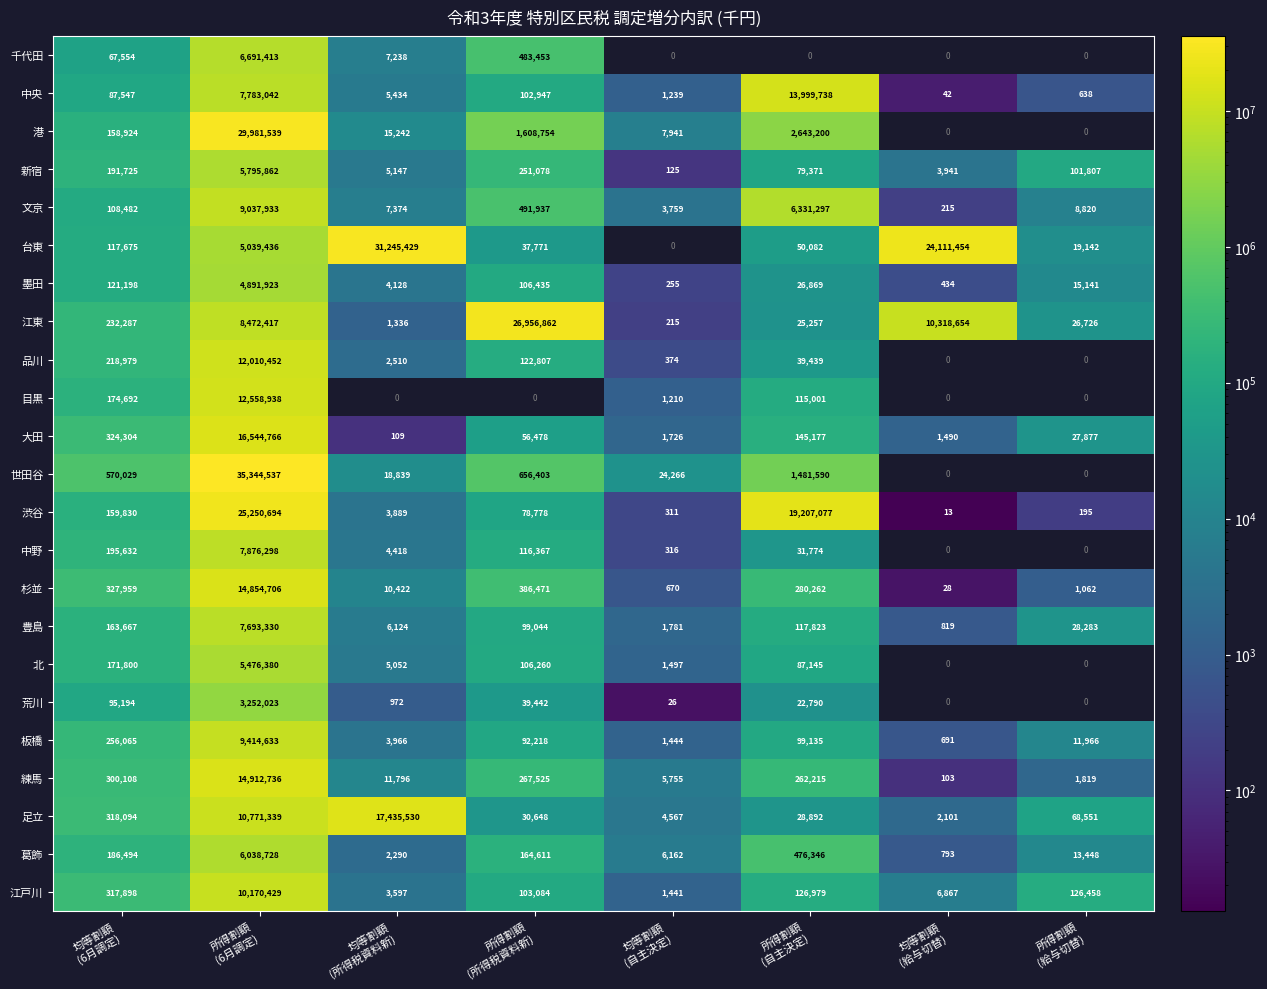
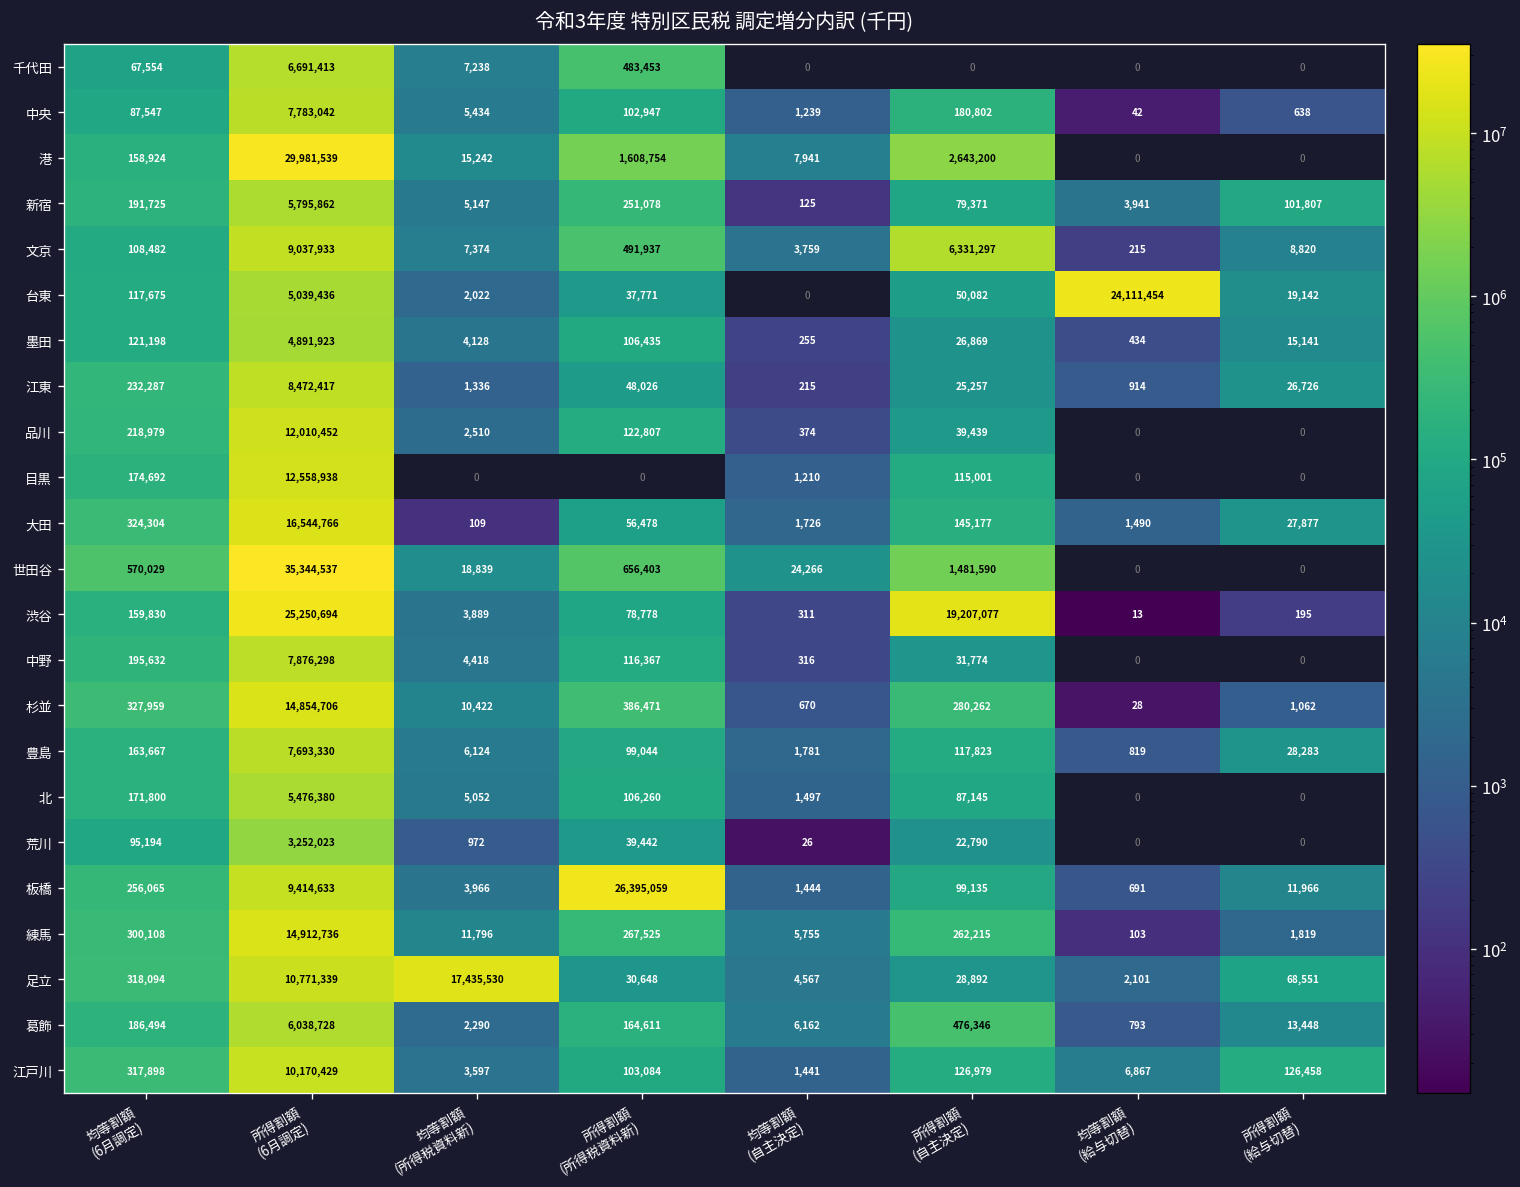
  {
    "千代田": {
      "均等割額 (6月調定)": "67,554",
      "所得割額 (6月調定)": "6,691,413",
      "均等割額 (所得税資料新)": "7,238",
      "所得割額 (所得税資料新)": "483,453"
    },
    "中央": {
      "均等割額 (6月調定)": "87,547",
      "所得割額 (6月調定)": "7,783,042",
      "均等割額 (所得税資料新)": "5,434",
      "所得割額 (所得税資料新)": "102,947",
      "均等割額 (自主決定)": "1,239",
-     "所得割額 (自主決定)": "13,999,738",
+     "所得割額 (自主決定)": "180,802",
      "均等割額 (給与切替)": "42",
      "所得割額 (給与切替)": "638"
    },
    "港": {
      "均等割額 (6月調定)": "158,924",
      "所得割額 (6月調定)": "29,981,539",
      "均等割額 (所得税資料新)": "15,242",
      "所得割額 (所得税資料新)": "1,608,754",
      "均等割額 (自主決定)": "7,941",
      "所得割額 (自主決定)": "2,643,200"
    },
    "新宿": {
      "均等割額 (6月調定)": "191,725",
      "所得割額 (6月調定)": "5,795,862",
      "均等割額 (所得税資料新)": "5,147",
      "所得割額 (所得税資料新)": "251,078",
      "均等割額 (自主決定)": "125",
      "所得割額 (自主決定)": "79,371",
      "均等割額 (給与切替)": "3,941",
      "所得割額 (給与切替)": "101,807"
    },
    "文京": {
      "均等割額 (6月調定)": "108,482",
      "所得割額 (6月調定)": "9,037,933",
      "均等割額 (所得税資料新)": "7,374",
      "所得割額 (所得税資料新)": "491,937",
      "均等割額 (自主決定)": "3,759",
      "所得割額 (自主決定)": "6,331,297",
      "均等割額 (給与切替)": "215",
      "所得割額 (給与切替)": "8,820"
    },
    "台東": {
      "均等割額 (6月調定)": "117,675",
      "所得割額 (6月調定)": "5,039,436",
-     "均等割額 (所得税資料新)": "31,245,429",
+     "均等割額 (所得税資料新)": "2,022",
      "所得割額 (所得税資料新)": "37,771",
      "所得割額 (自主決定)": "50,082",
      "均等割額 (給与切替)": "24,111,454",
      "所得割額 (給与切替)": "19,142"
    },
    "墨田": {
      "均等割額 (6月調定)": "121,198",
      "所得割額 (6月調定)": "4,891,923",
      "均等割額 (所得税資料新)": "4,128",
      "所得割額 (所得税資料新)": "106,435",
      "均等割額 (自主決定)": "255",
      "所得割額 (自主決定)": "26,869",
      "均等割額 (給与切替)": "434",
      "所得割額 (給与切替)": "15,141"
    },
    "江東": {
      "均等割額 (6月調定)": "232,287",
      "所得割額 (6月調定)": "8,472,417",
      "均等割額 (所得税資料新)": "1,336",
-     "所得割額 (所得税資料新)": "26,956,862",
+     "所得割額 (所得税資料新)": "48,026",
      "均等割額 (自主決定)": "215",
      "所得割額 (自主決定)": "25,257",
-     "均等割額 (給与切替)": "10,318,654",
+     "均等割額 (給与切替)": "914",
      "所得割額 (給与切替)": "26,726"
    },
    "品川": {
      "均等割額 (6月調定)": "218,979",
      "所得割額 (6月調定)": "12,010,452",
      "均等割額 (所得税資料新)": "2,510",
      "所得割額 (所得税資料新)": "122,807",
      "均等割額 (自主決定)": "374",
      "所得割額 (自主決定)": "39,439"
    },
    "目黒": {
      "均等割額 (6月調定)": "174,692",
      "所得割額 (6月調定)": "12,558,938",
      "均等割額 (自主決定)": "1,210",
      "所得割額 (自主決定)": "115,001"
    },
    "大田": {
      "均等割額 (6月調定)": "324,304",
      "所得割額 (6月調定)": "16,544,766",
      "均等割額 (所得税資料新)": "109",
      "所得割額 (所得税資料新)": "56,478",
      "均等割額 (自主決定)": "1,726",
      "所得割額 (自主決定)": "145,177",
      "均等割額 (給与切替)": "1,490",
      "所得割額 (給与切替)": "27,877"
    },
    "世田谷": {
      "均等割額 (6月調定)": "570,029",
      "所得割額 (6月調定)": "35,344,537",
      "均等割額 (所得税資料新)": "18,839",
      "所得割額 (所得税資料新)": "656,403",
      "均等割額 (自主決定)": "24,266",
      "所得割額 (自主決定)": "1,481,590"
    },
    "渋谷": {
      "均等割額 (6月調定)": "159,830",
      "所得割額 (6月調定)": "25,250,694",
      "均等割額 (所得税資料新)": "3,889",
      "所得割額 (所得税資料新)": "78,778",
      "均等割額 (自主決定)": "311",
      "所得割額 (自主決定)": "19,207,077",
      "均等割額 (給与切替)": "13",
      "所得割額 (給与切替)": "195"
    },
    "中野": {
      "均等割額 (6月調定)": "195,632",
      "所得割額 (6月調定)": "7,876,298",
      "均等割額 (所得税資料新)": "4,418",
      "所得割額 (所得税資料新)": "116,367",
      "均等割額 (自主決定)": "316",
      "所得割額 (自主決定)": "31,774"
    },
    "杉並": {
      "均等割額 (6月調定)": "327,959",
      "所得割額 (6月調定)": "14,854,706",
      "均等割額 (所得税資料新)": "10,422",
      "所得割額 (所得税資料新)": "386,471",
      "均等割額 (自主決定)": "670",
      "所得割額 (自主決定)": "280,262",
      "均等割額 (給与切替)": "28",
      "所得割額 (給与切替)": "1,062"
    },
    "豊島": {
      "均等割額 (6月調定)": "163,667",
      "所得割額 (6月調定)": "7,693,330",
      "均等割額 (所得税資料新)": "6,124",
      "所得割額 (所得税資料新)": "99,044",
      "均等割額 (自主決定)": "1,781",
      "所得割額 (自主決定)": "117,823",
      "均等割額 (給与切替)": "819",
      "所得割額 (給与切替)": "28,283"
    },
    "北": {
      "均等割額 (6月調定)": "171,800",
      "所得割額 (6月調定)": "5,476,380",
      "均等割額 (所得税資料新)": "5,052",
      "所得割額 (所得税資料新)": "106,260",
      "均等割額 (自主決定)": "1,497",
      "所得割額 (自主決定)": "87,145"
    },
    "荒川": {
      "均等割額 (6月調定)": "95,194",
      "所得割額 (6月調定)": "3,252,023",
      "均等割額 (所得税資料新)": "972",
      "所得割額 (所得税資料新)": "39,442",
      "均等割額 (自主決定)": "26",
      "所得割額 (自主決定)": "22,790"
    },
    "板橋": {
      "均等割額 (6月調定)": "256,065",
      "所得割額 (6月調定)": "9,414,633",
      "均等割額 (所得税資料新)": "3,966",
-     "所得割額 (所得税資料新)": "92,218",
+     "所得割額 (所得税資料新)": "26,395,059",
      "均等割額 (自主決定)": "1,444",
      "所得割額 (自主決定)": "99,135",
      "均等割額 (給与切替)": "691",
      "所得割額 (給与切替)": "11,966"
    },
    "練馬": {
      "均等割額 (6月調定)": "300,108",
      "所得割額 (6月調定)": "14,912,736",
      "均等割額 (所得税資料新)": "11,796",
      "所得割額 (所得税資料新)": "267,525",
      "均等割額 (自主決定)": "5,755",
      "所得割額 (自主決定)": "262,215",
      "均等割額 (給与切替)": "103",
      "所得割額 (給与切替)": "1,819"
    },
    "足立": {
      "均等割額 (6月調定)": "318,094",
      "所得割額 (6月調定)": "10,771,339",
      "均等割額 (所得税資料新)": "17,435,530",
      "所得割額 (所得税資料新)": "30,648",
      "均等割額 (自主決定)": "4,567",
      "所得割額 (自主決定)": "28,892",
      "均等割額 (給与切替)": "2,101",
      "所得割額 (給与切替)": "68,551"
    },
    "葛飾": {
      "均等割額 (6月調定)": "186,494",
      "所得割額 (6月調定)": "6,038,728",
      "均等割額 (所得税資料新)": "2,290",
      "所得割額 (所得税資料新)": "164,611",
      "均等割額 (自主決定)": "6,162",
      "所得割額 (自主決定)": "476,346",
      "均等割額 (給与切替)": "793",
      "所得割額 (給与切替)": "13,448"
    },
    "江戸川": {
      "均等割額 (6月調定)": "317,898",
      "所得割額 (6月調定)": "10,170,429",
      "均等割額 (所得税資料新)": "3,597",
      "所得割額 (所得税資料新)": "103,084",
      "均等割額 (自主決定)": "1,441",
      "所得割額 (自主決定)": "126,979",
      "均等割額 (給与切替)": "6,867",
      "所得割額 (給与切替)": "126,458"
    }
  }
